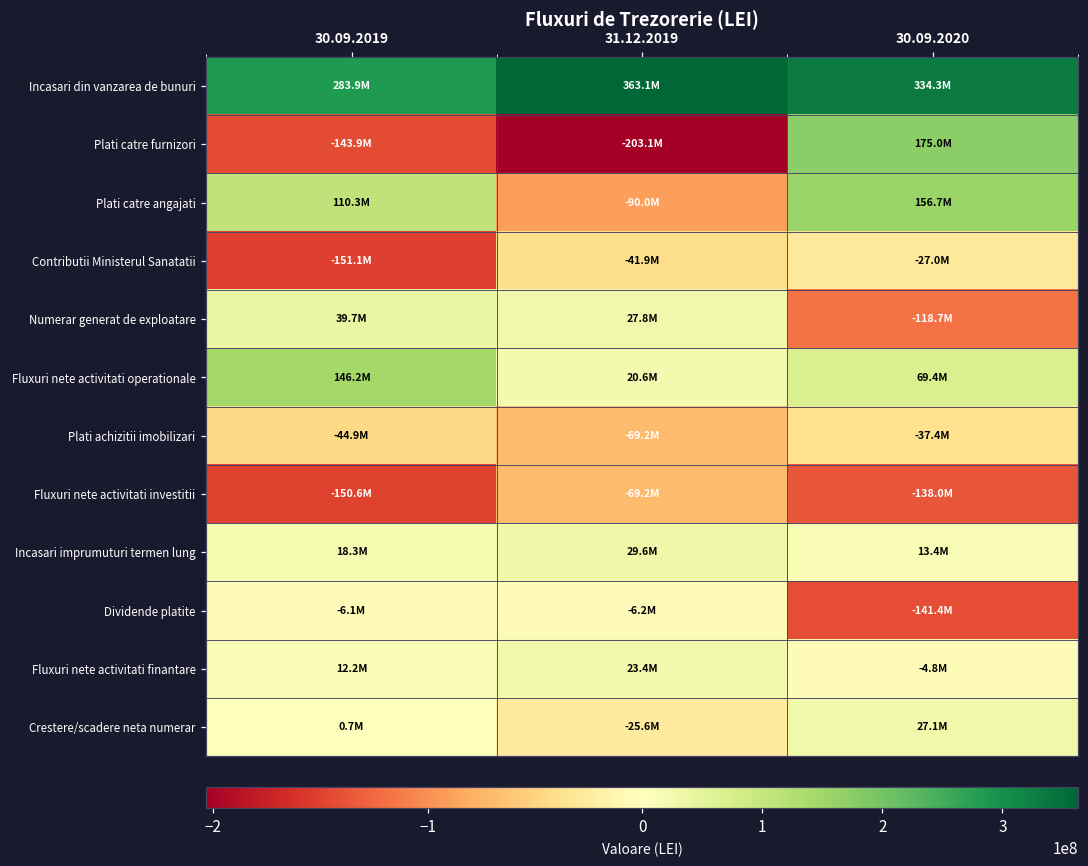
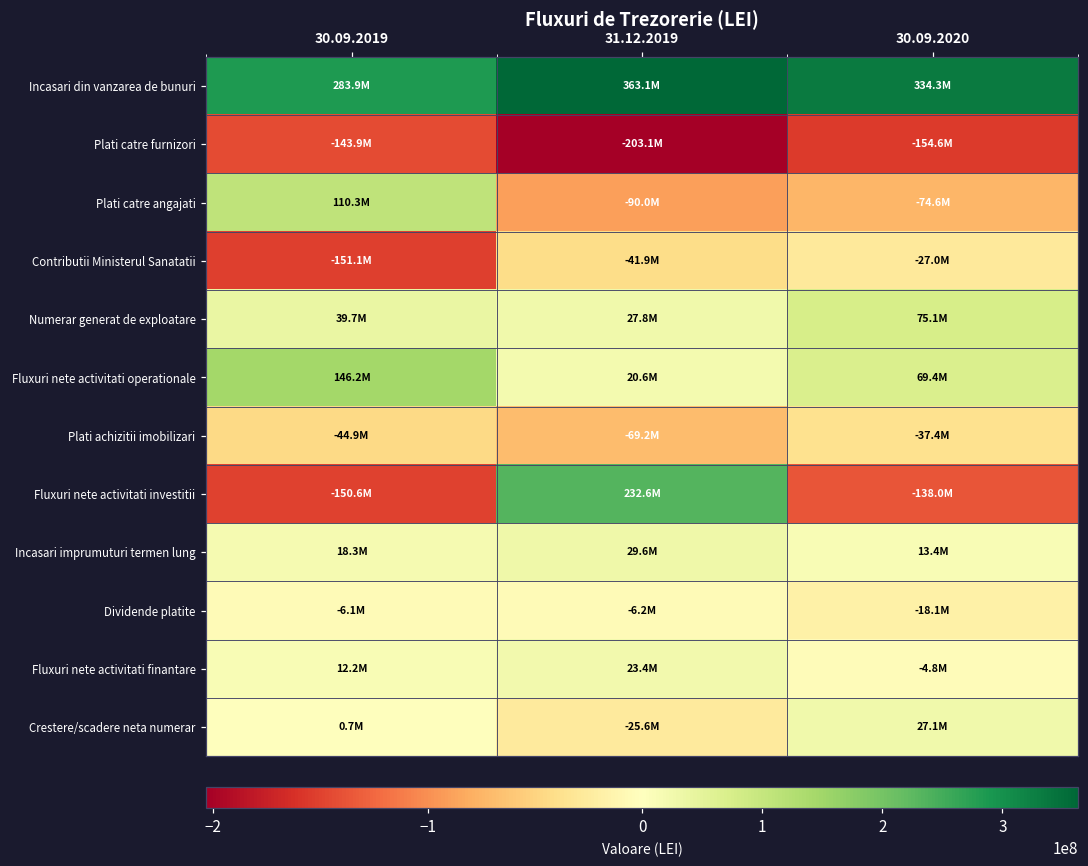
  {
    "Incasari din vanzarea de bunuri": {
      "30.09.2019": "283.9M",
      "31.12.2019": "363.1M",
      "30.09.2020": "334.3M"
    },
    "Plati catre furnizori": {
      "30.09.2019": "-143.9M",
      "31.12.2019": "-203.1M",
-     "30.09.2020": "175.0M"
+     "30.09.2020": "-154.6M"
    },
    "Plati catre angajati": {
      "30.09.2019": "110.3M",
      "31.12.2019": "-90.0M",
-     "30.09.2020": "156.7M"
+     "30.09.2020": "-74.6M"
    },
    "Contributii Ministerul Sanatatii": {
      "30.09.2019": "-151.1M",
      "31.12.2019": "-41.9M",
      "30.09.2020": "-27.0M"
    },
    "Numerar generat de exploatare": {
      "30.09.2019": "39.7M",
      "31.12.2019": "27.8M",
-     "30.09.2020": "-118.7M"
+     "30.09.2020": "75.1M"
    },
    "Fluxuri nete activitati operationale": {
      "30.09.2019": "146.2M",
      "31.12.2019": "20.6M",
      "30.09.2020": "69.4M"
    },
    "Plati achizitii imobilizari": {
      "30.09.2019": "-44.9M",
      "31.12.2019": "-69.2M",
      "30.09.2020": "-37.4M"
    },
    "Fluxuri nete activitati investitii": {
      "30.09.2019": "-150.6M",
-     "31.12.2019": "-69.2M",
+     "31.12.2019": "232.6M",
      "30.09.2020": "-138.0M"
    },
    "Incasari imprumuturi termen lung": {
      "30.09.2019": "18.3M",
      "31.12.2019": "29.6M",
      "30.09.2020": "13.4M"
    },
    "Dividende platite": {
      "30.09.2019": "-6.1M",
      "31.12.2019": "-6.2M",
-     "30.09.2020": "-141.4M"
+     "30.09.2020": "-18.1M"
    },
    "Fluxuri nete activitati finantare": {
      "30.09.2019": "12.2M",
      "31.12.2019": "23.4M",
      "30.09.2020": "-4.8M"
    },
    "Crestere/scadere neta numerar": {
      "30.09.2019": "0.7M",
      "31.12.2019": "-25.6M",
      "30.09.2020": "27.1M"
    }
  }
